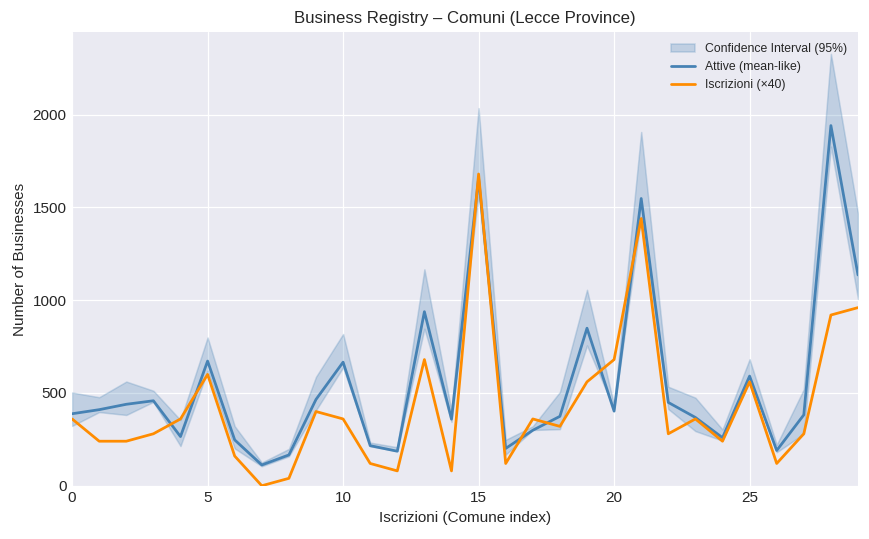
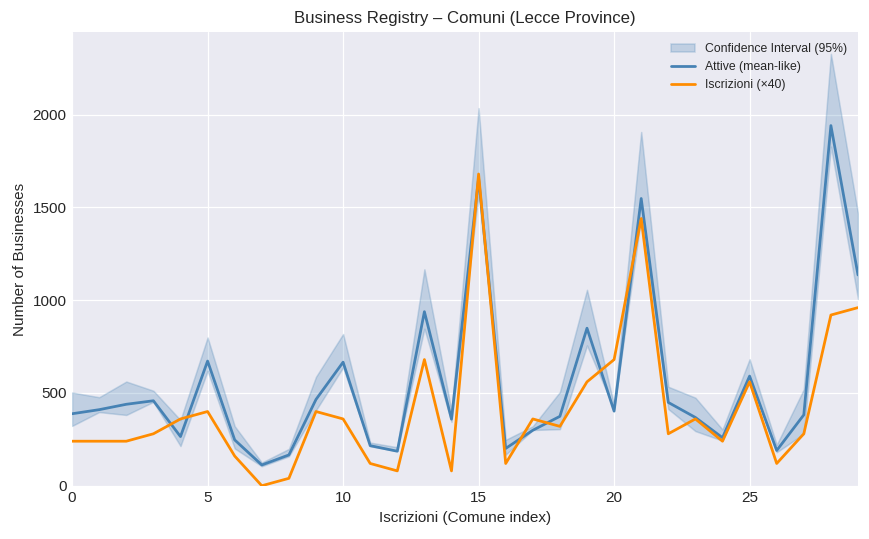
  {
    "Iscrizioni (×40)": {
-     "0": 360,
-     "5": 600,
+     "0": 240,
+     "5": 400,
      "10": 360,
      "15": 1680,
      "20": 680,
      "25": 560
    }
  }
